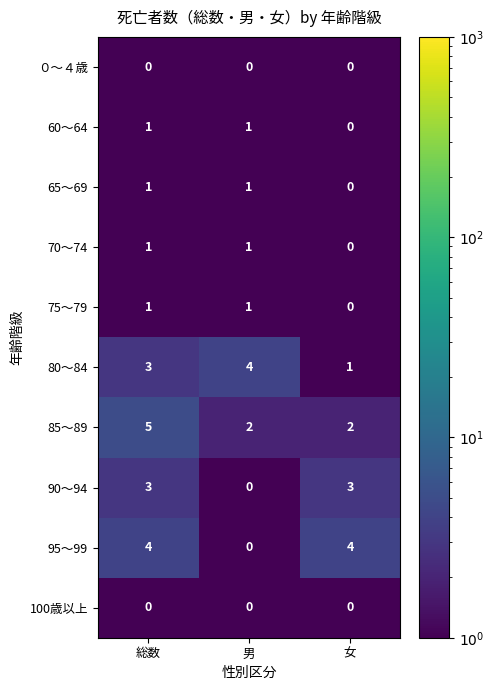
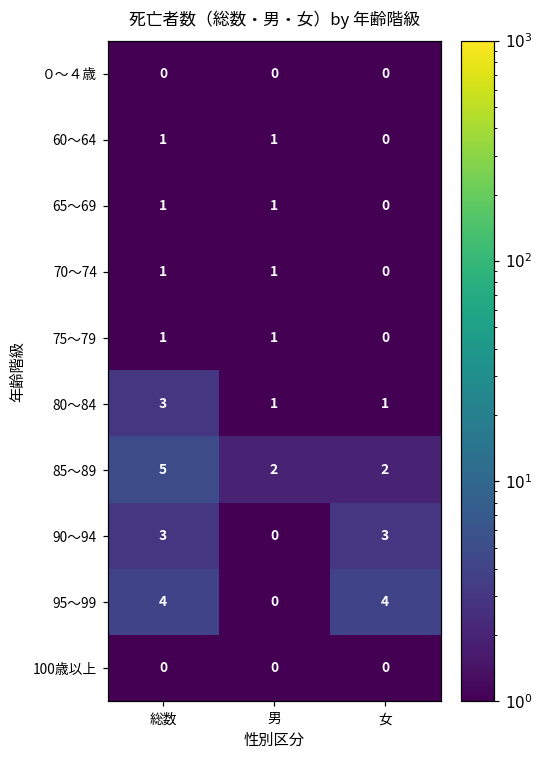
  {
    "０～４歳": {
      "総数": 0,
      "男": 0,
      "女": 0
    },
    "60～64": {
      "総数": 1,
      "男": 1,
      "女": 0
    },
    "65～69": {
      "総数": 1,
      "男": 1,
      "女": 0
    },
    "70～74": {
      "総数": 1,
      "男": 1,
      "女": 0
    },
    "75～79": {
      "総数": 1,
      "男": 1,
      "女": 0
    },
    "80～84": {
      "総数": 3,
-     "男": 4,
+     "男": 1,
      "女": 1
    },
    "85～89": {
      "総数": 5,
      "男": 2,
      "女": 2
    },
    "90～94": {
      "総数": 3,
      "男": 0,
      "女": 3
    },
    "95～99": {
      "総数": 4,
      "男": 0,
      "女": 4
    },
    "100歳以上": {
      "総数": 0,
      "男": 0,
      "女": 0
    }
  }
